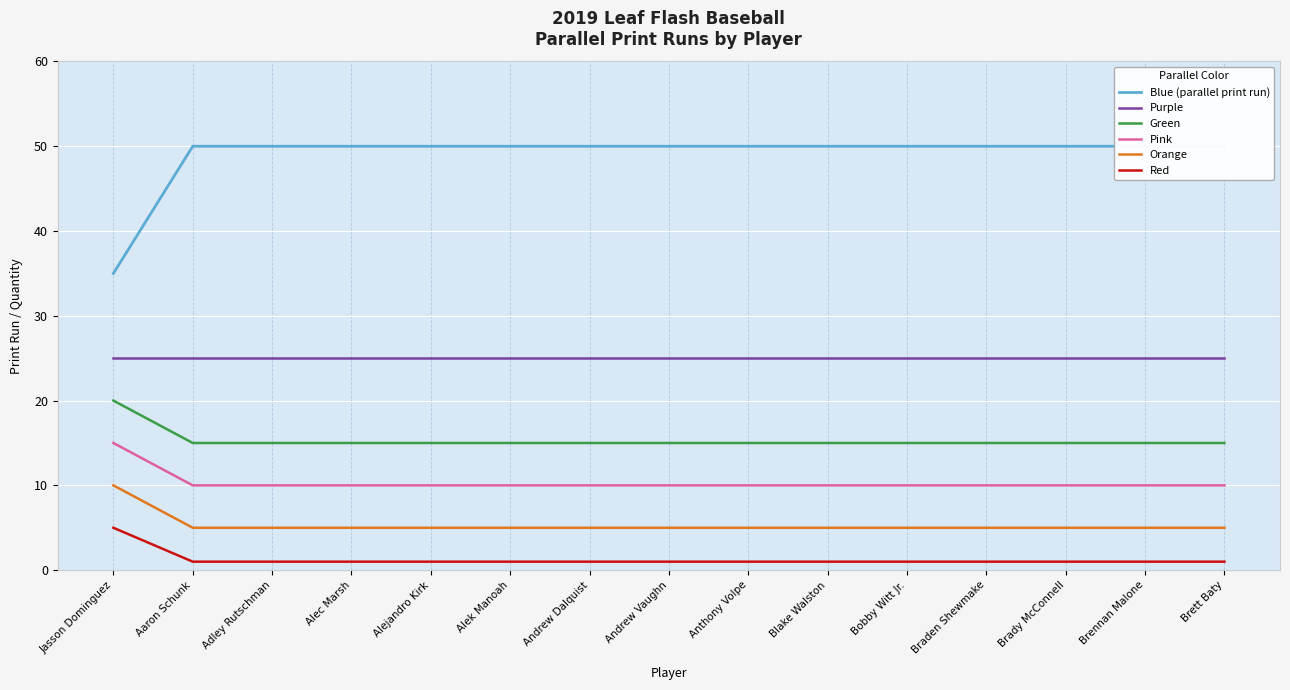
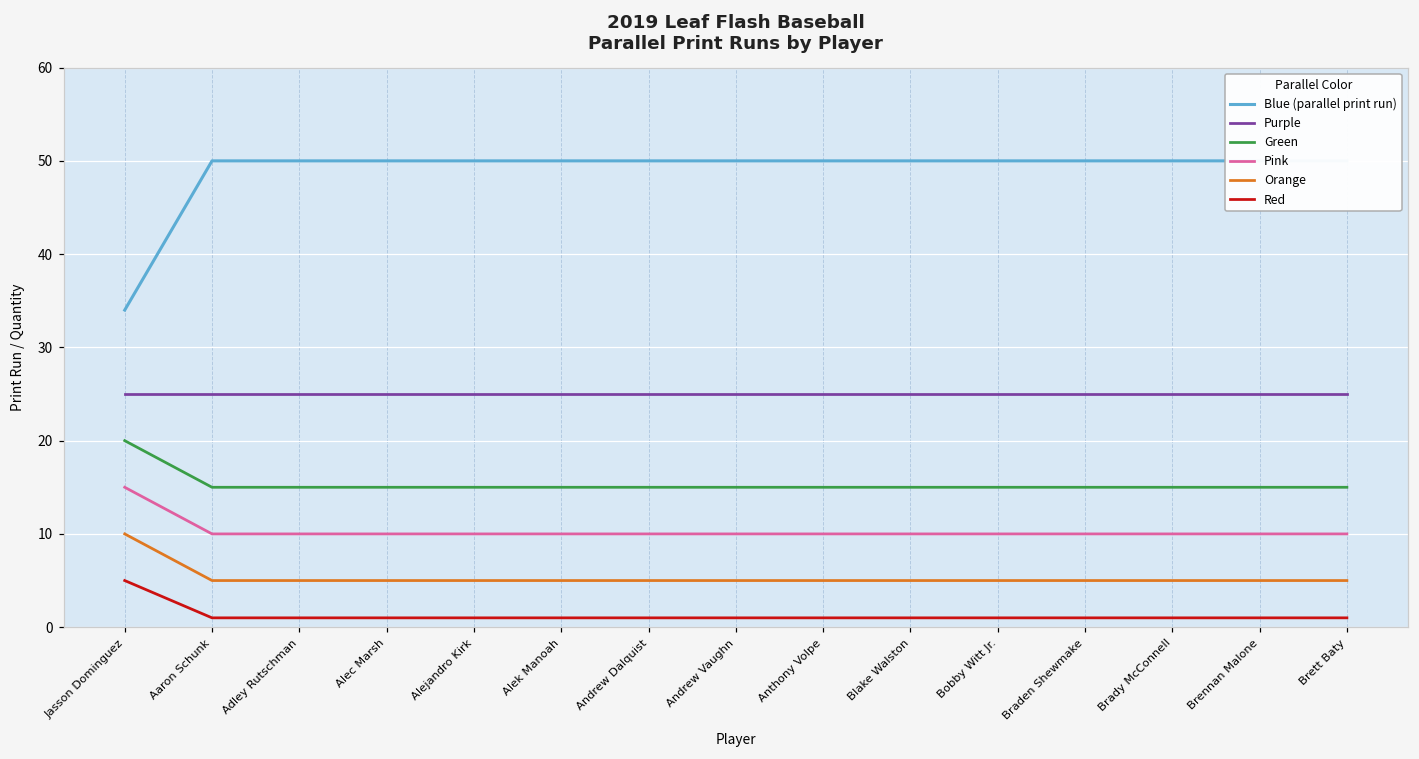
  {
    "Blue (parallel print run)": {
-     "Jasson Dominguez": 35,
+     "Jasson Dominguez": 34,
      "Aaron Schunk": 50,
      "Adley Rutschman": 50,
      "Alec Marsh": 50,
      "Alejandro Kirk": 50,
      "Alek Manoah": 50,
      "Andrew Dalquist": 50,
      "Andrew Vaughn": 50,
      "Anthony Volpe": 50,
      "Blake Walston": 50,
      "Bobby Witt Jr.": 50,
      "Braden Shewmake": 50,
      "Brady McConnell": 50
    },
    "Purple": {
      "Jasson Dominguez": 25,
      "Aaron Schunk": 25,
      "Adley Rutschman": 25,
      "Alec Marsh": 25,
      "Alejandro Kirk": 25,
      "Alek Manoah": 25,
      "Andrew Dalquist": 25,
      "Andrew Vaughn": 25,
      "Anthony Volpe": 25,
      "Blake Walston": 25,
      "Bobby Witt Jr.": 25,
      "Braden Shewmake": 25,
      "Brady McConnell": 25,
      "Brennan Malone": 25,
      "Brett Baty": 25
    },
    "Green": {
      "Jasson Dominguez": 20,
      "Aaron Schunk": 15,
      "Adley Rutschman": 15,
      "Alec Marsh": 15,
      "Alejandro Kirk": 15,
      "Alek Manoah": 15,
      "Andrew Dalquist": 15,
      "Andrew Vaughn": 15,
      "Anthony Volpe": 15,
      "Blake Walston": 15,
      "Bobby Witt Jr.": 15,
      "Braden Shewmake": 15,
      "Brady McConnell": 15,
      "Brennan Malone": 15,
      "Brett Baty": 15
    },
    "Pink": {
      "Jasson Dominguez": 15,
      "Aaron Schunk": 10,
      "Adley Rutschman": 10,
      "Alec Marsh": 10,
      "Alejandro Kirk": 10,
      "Alek Manoah": 10,
      "Andrew Dalquist": 10,
      "Andrew Vaughn": 10,
      "Anthony Volpe": 10,
      "Blake Walston": 10,
      "Bobby Witt Jr.": 10,
      "Braden Shewmake": 10,
      "Brady McConnell": 10,
      "Brennan Malone": 10,
      "Brett Baty": 10
    },
    "Orange": {
      "Jasson Dominguez": 10,
      "Aaron Schunk": 5,
      "Adley Rutschman": 5,
      "Alec Marsh": 5,
      "Alejandro Kirk": 5,
      "Alek Manoah": 5,
      "Andrew Dalquist": 5,
      "Andrew Vaughn": 5,
      "Anthony Volpe": 5,
      "Blake Walston": 5,
      "Bobby Witt Jr.": 5,
      "Braden Shewmake": 5,
      "Brady McConnell": 5,
      "Brennan Malone": 5,
      "Brett Baty": 5
    },
    "Red": {
      "Jasson Dominguez": 5,
      "Aaron Schunk": 1,
      "Adley Rutschman": 1,
      "Alec Marsh": 1,
      "Alejandro Kirk": 1,
      "Alek Manoah": 1,
      "Andrew Dalquist": 1,
      "Andrew Vaughn": 1,
      "Anthony Volpe": 1,
      "Blake Walston": 1,
      "Bobby Witt Jr.": 1,
      "Braden Shewmake": 1,
      "Brady McConnell": 1,
      "Brennan Malone": 1,
      "Brett Baty": 1
    }
  }
